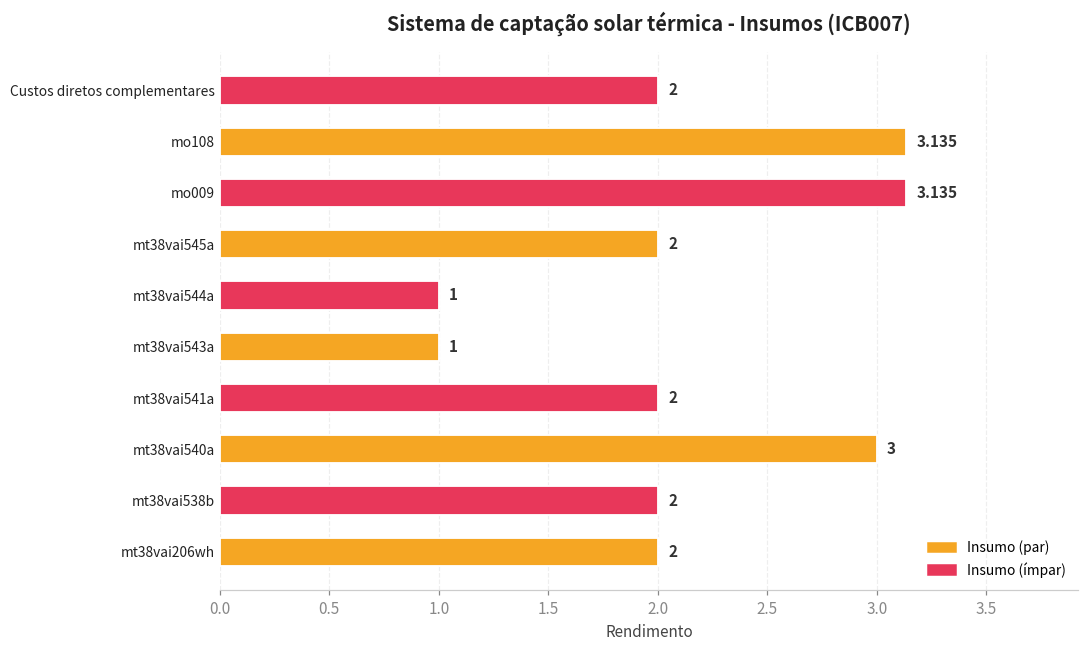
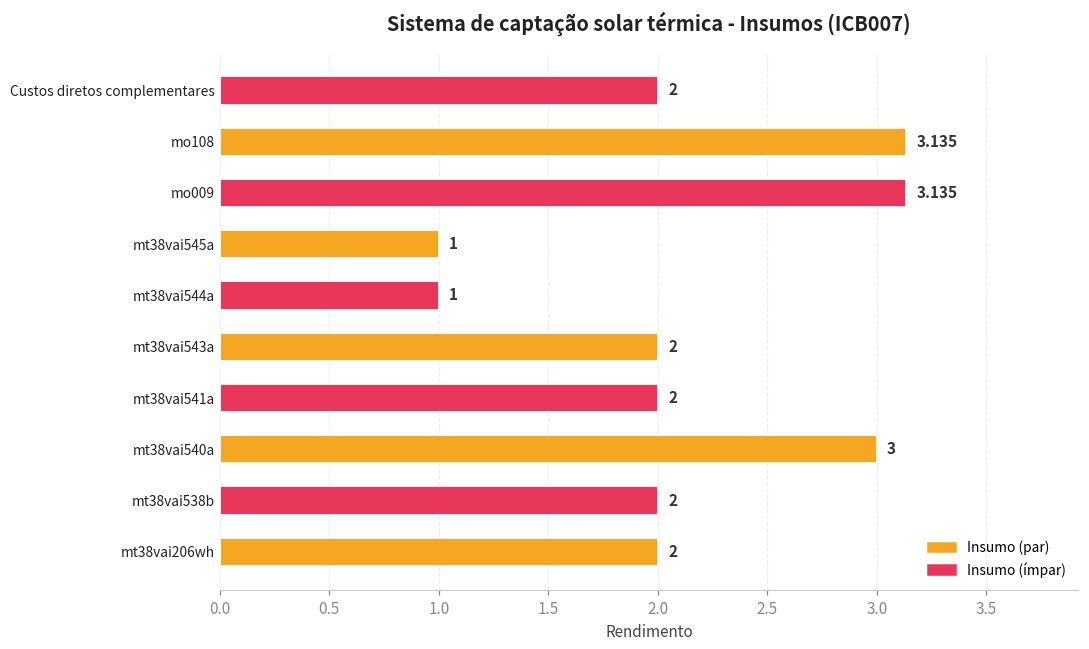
  {
    "Custos diretos complementares": 2,
    "mo108": 3.135,
    "mo009": 3.135,
-   "mt38vai545a": 2,
+   "mt38vai545a": 1,
    "mt38vai544a": 1,
-   "mt38vai543a": 1,
+   "mt38vai543a": 2,
    "mt38vai541a": 2,
    "mt38vai540a": 3,
    "mt38vai538b": 2,
    "mt38vai206wh": 2
  }
